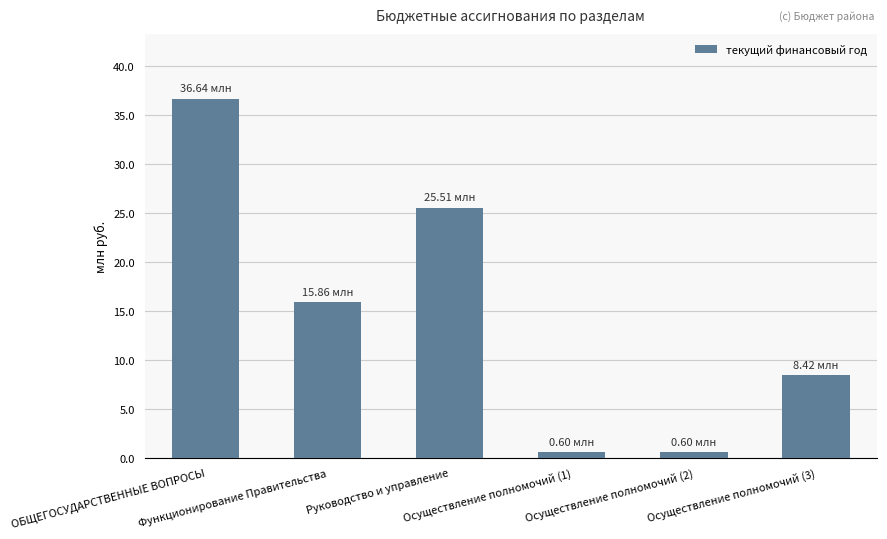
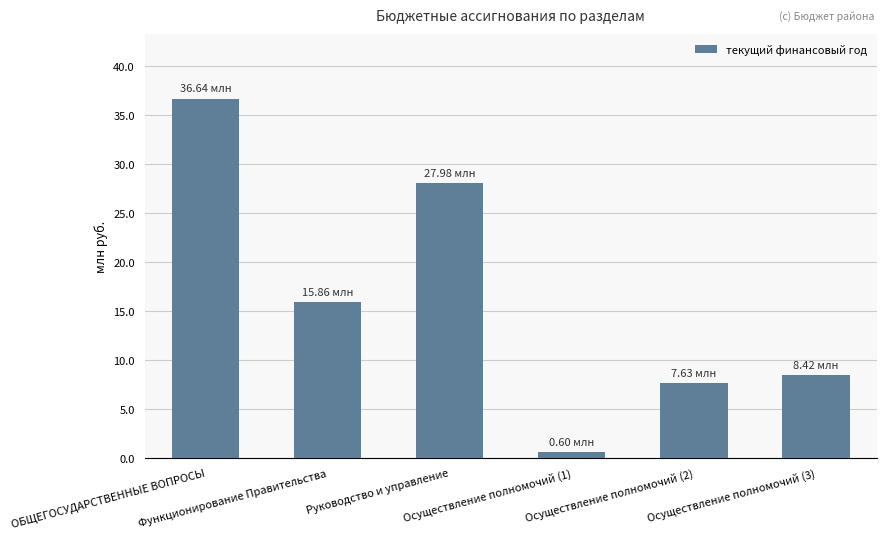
  {
-   "Руководство и управление": 25.51,
-   "Осуществление полномочий (2)": 0.60
+   "Руководство и управление": 27.98,
+   "Осуществление полномочий (2)": 7.63
  }
